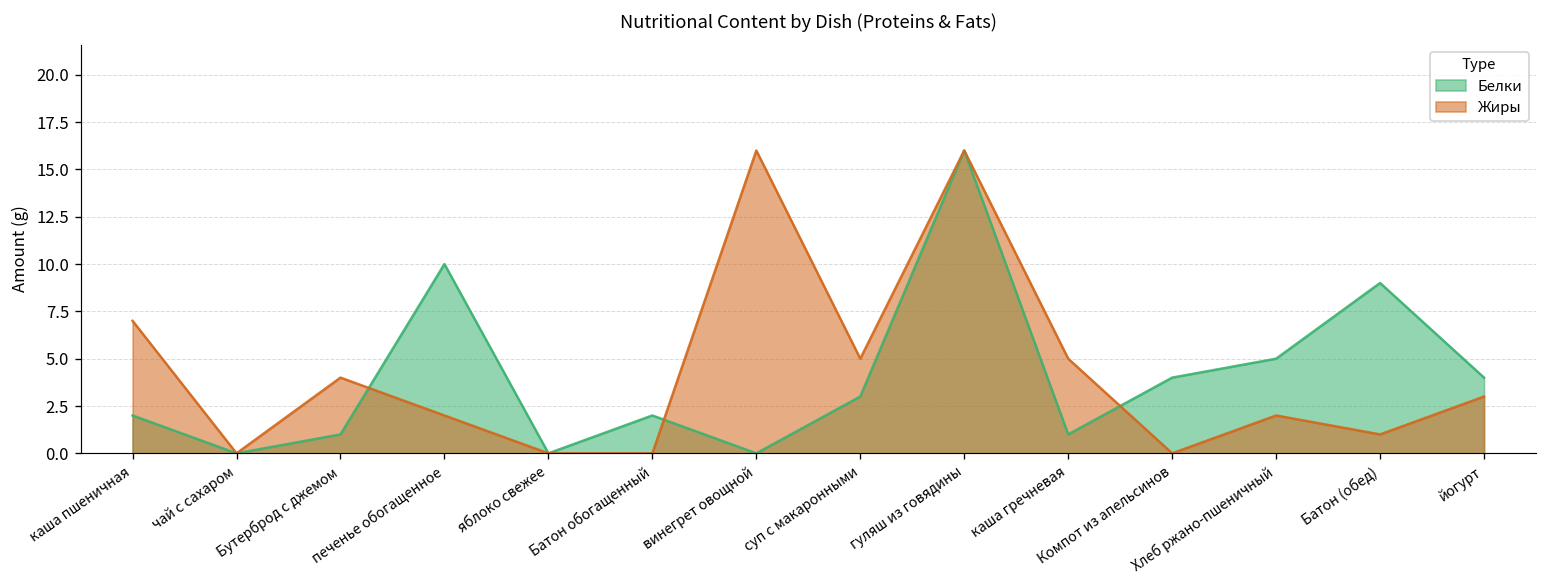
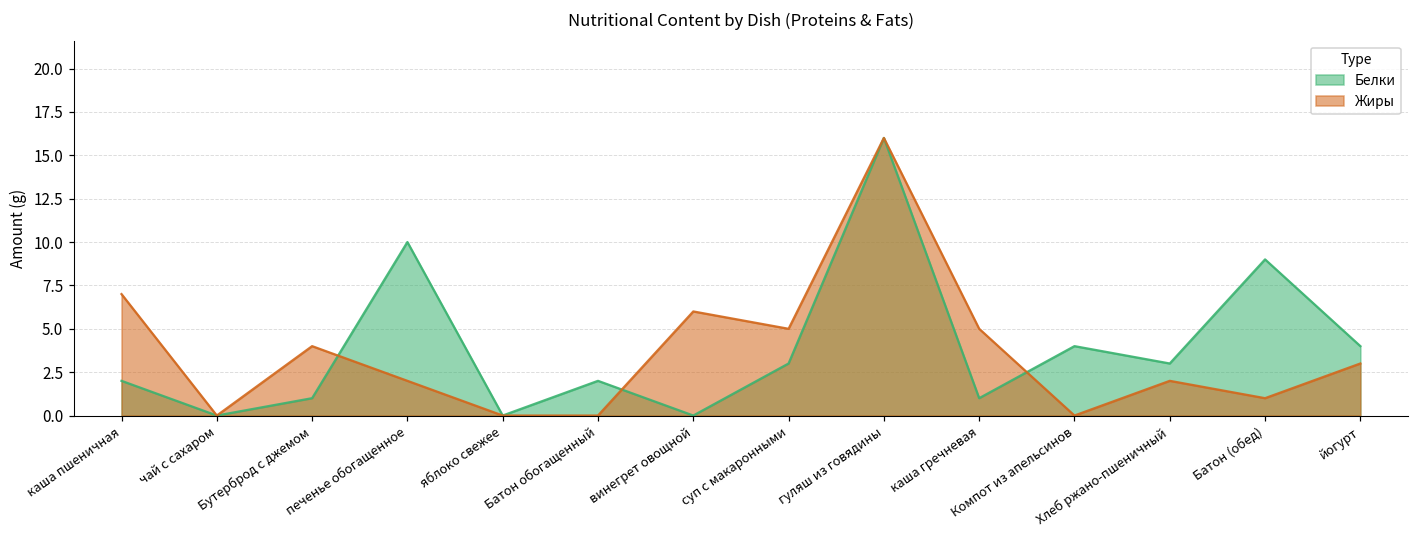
  {
    "Белки": {
      "каша пшеничная": 2,
      "Бутерброд с джемом": 1,
      "печенье обогащенное": 10,
      "Батон обогащенный": 2,
      "винегрет овощной": 0,
      "суп с макаронными": 3,
      "каша гречневая": 1,
      "Компот из апельсинов": 4,
-     "Хлеб ржано-пшеничный": 5,
+     "Хлеб ржано-пшеничный": 3,
      "Батон (обед)": 9,
      "йогурт": 4
    },
    "Жиры": {
      "каша пшеничная": 7,
      "Бутерброд с джемом": 4,
      "печенье обогащенное": 2,
      "Батон обогащенный": 0,
-     "винегрет овощной": 16,
+     "винегрет овощной": 6,
      "суп с макаронными": 5,
      "каша гречневая": 5,
      "Компот из апельсинов": 0,
      "Хлеб ржано-пшеничный": 2,
      "Батон (обед)": 1,
      "йогурт": 3
    }
  }
